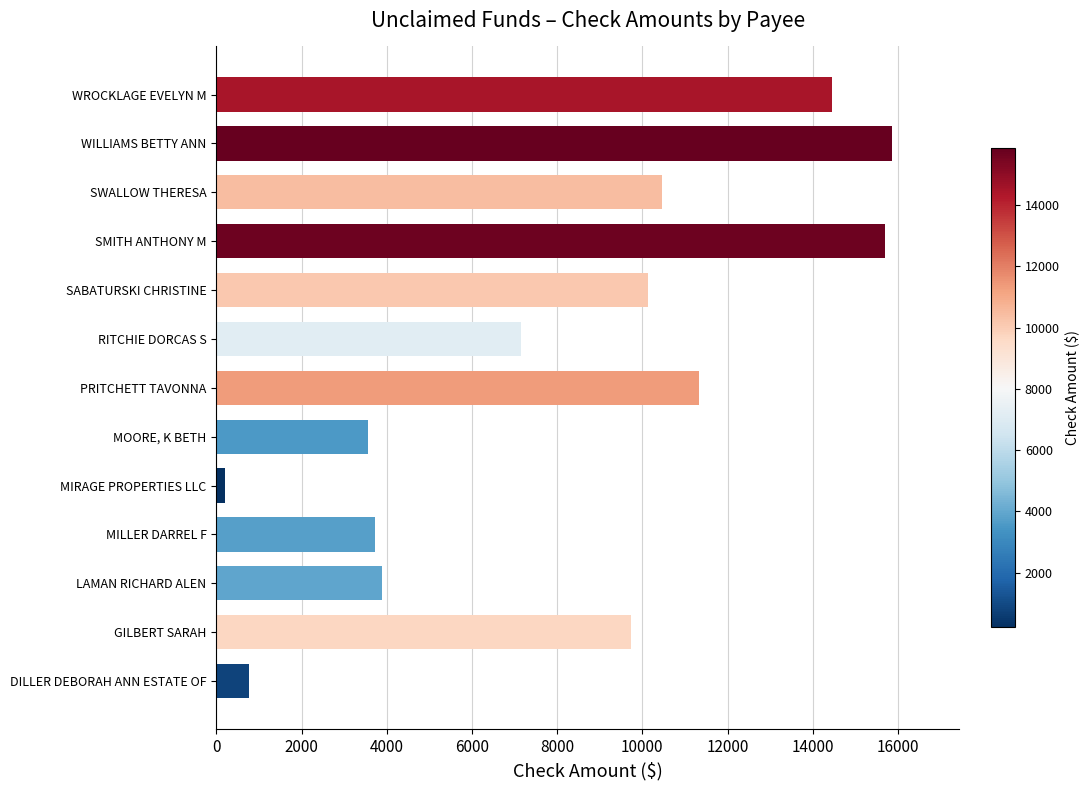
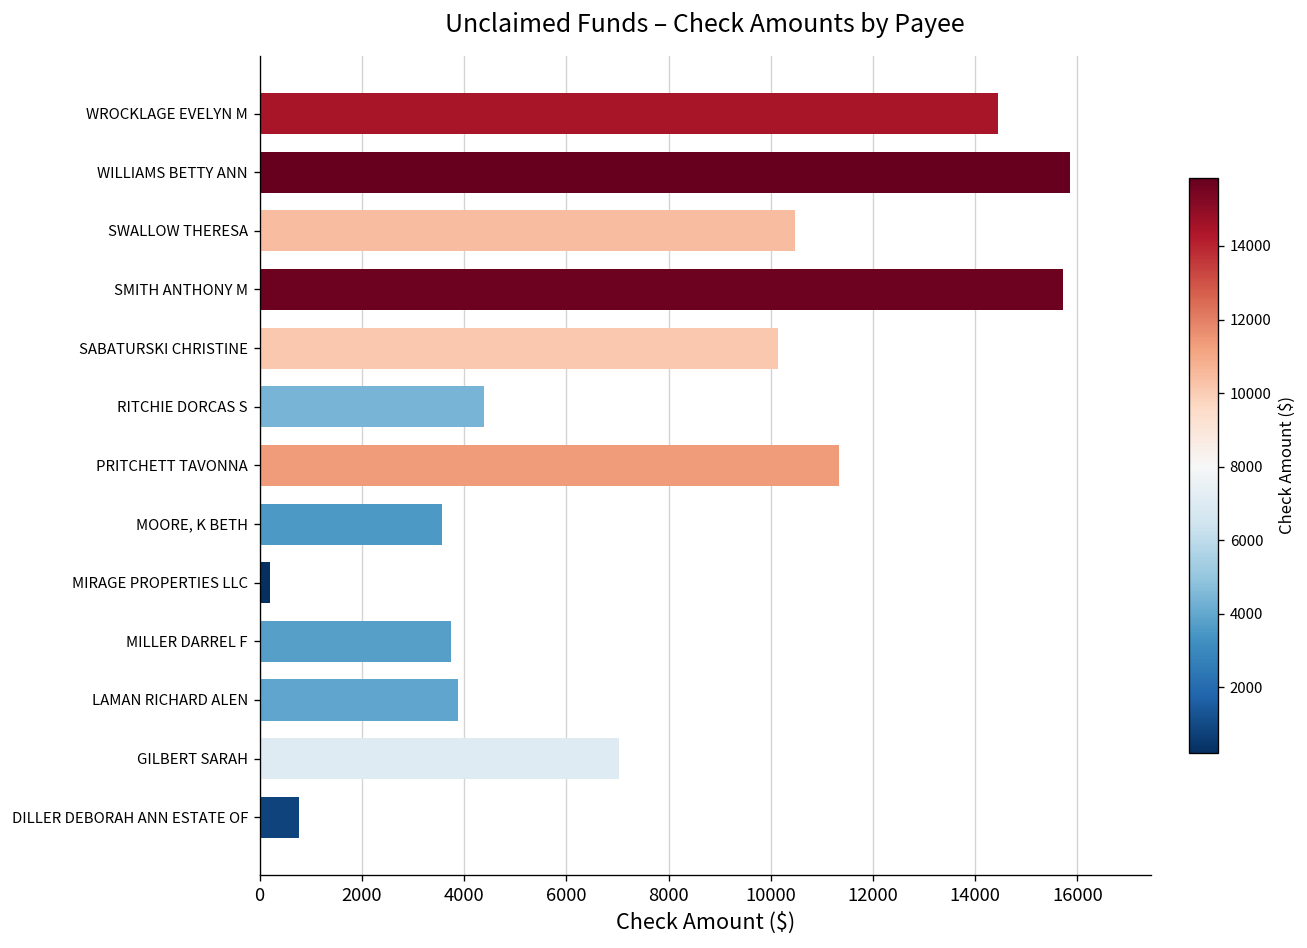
  {
    "WROCKLAGE EVELYN M": 14500,
    "WILLIAMS BETTY ANN": 15900,
    "SWALLOW THERESA": 10500,
    "SMITH ANTHONY M": 15700,
    "SABATURSKI CHRISTINE": 10100,
-   "RITCHIE DORCAS S": 7200,
+   "RITCHIE DORCAS S": 4400,
    "PRITCHETT TAVONNA": 11300,
    "MOORE, K BETH": 3600,
    "MIRAGE PROPERTIES LLC": 200,
    "MILLER DARREL F": 3700,
    "LAMAN RICHARD ALEN": 3900,
-   "GILBERT SARAH": 9700,
+   "GILBERT SARAH": 7000,
    "DILLER DEBORAH ANN ESTATE OF": 800
  }
